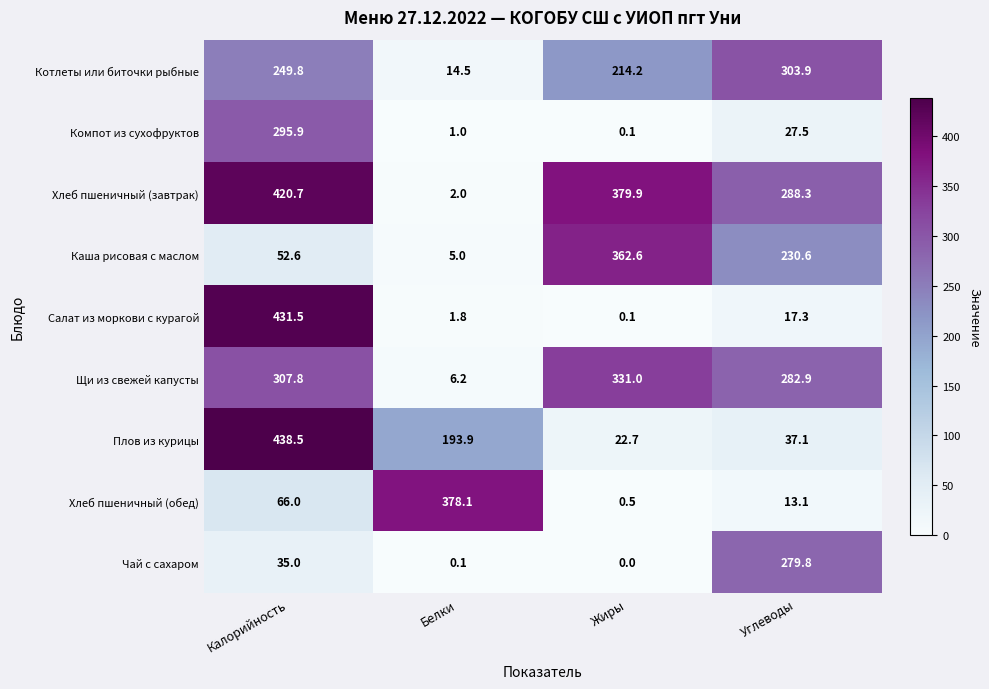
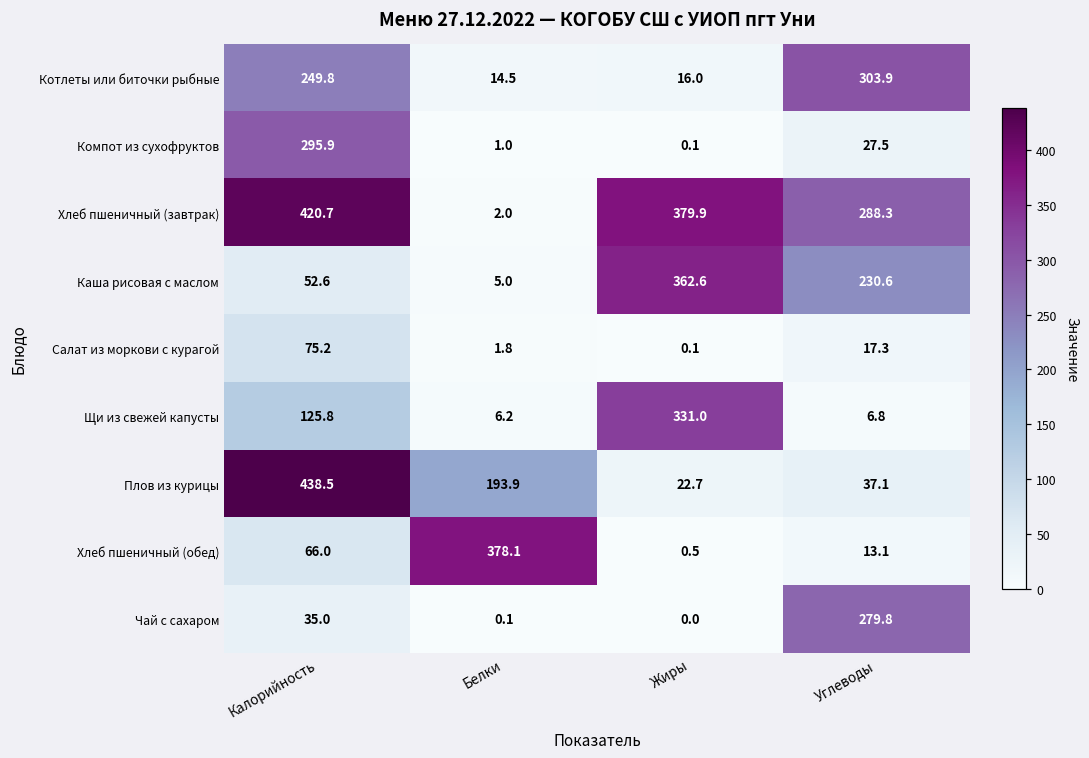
  {
    "Котлеты или биточки рыбные": {
      "Калорийность": 249.8,
      "Белки": 14.5,
-     "Жиры": 214.2,
+     "Жиры": 16.0,
      "Углеводы": 303.9
    },
    "Компот из сухофруктов": {
      "Калорийность": 295.9,
      "Белки": 1.0,
      "Жиры": 0.1,
      "Углеводы": 27.5
    },
    "Хлеб пшеничный (завтрак)": {
      "Калорийность": 420.7,
      "Белки": 2.0,
      "Жиры": 379.9,
      "Углеводы": 288.3
    },
    "Каша рисовая с маслом": {
      "Калорийность": 52.6,
      "Белки": 5.0,
      "Жиры": 362.6,
      "Углеводы": 230.6
    },
    "Салат из моркови с курагой": {
-     "Калорийность": 431.5,
+     "Калорийность": 75.2,
      "Белки": 1.8,
      "Жиры": 0.1,
      "Углеводы": 17.3
    },
    "Щи из свежей капусты": {
-     "Калорийность": 307.8,
+     "Калорийность": 125.8,
      "Белки": 6.2,
      "Жиры": 331.0,
-     "Углеводы": 282.9
+     "Углеводы": 6.8
    },
    "Плов из курицы": {
      "Калорийность": 438.5,
      "Белки": 193.9,
      "Жиры": 22.7,
      "Углеводы": 37.1
    },
    "Хлеб пшеничный (обед)": {
      "Калорийность": 66.0,
      "Белки": 378.1,
      "Жиры": 0.5,
      "Углеводы": 13.1
    },
    "Чай с сахаром": {
      "Калорийность": 35.0,
      "Белки": 0.1,
      "Жиры": 0.0,
      "Углеводы": 279.8
    }
  }
